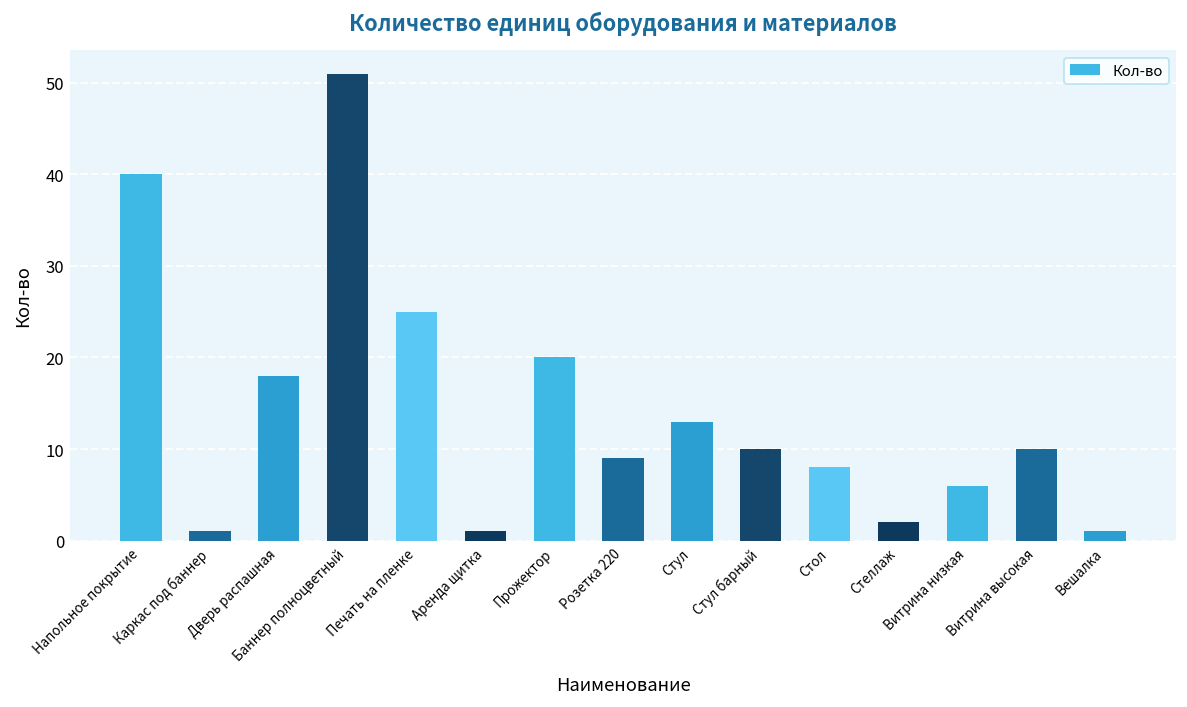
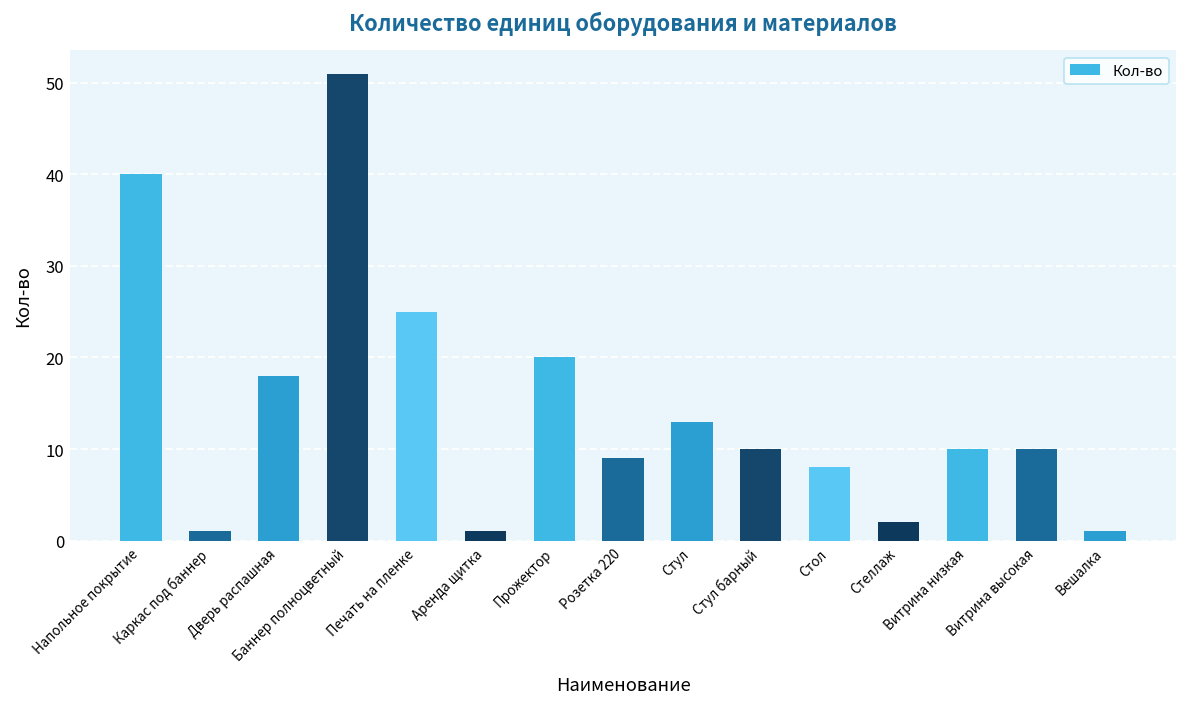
  {
    "Напольное покрытие": 40,
    "Каркас под баннер": 1,
    "Дверь распашная": 18,
    "Баннер полноцветный": 51,
    "Печать на пленке": 25,
    "Аренда щитка": 1,
    "Прожектор": 20,
    "Розетка 220": 9,
    "Стул": 13,
    "Стул барный": 10,
    "Стол": 8,
    "Стеллаж": 2,
-   "Витрина низкая": 6,
+   "Витрина низкая": 10,
    "Витрина высокая": 10,
    "Вешалка": 1
  }
